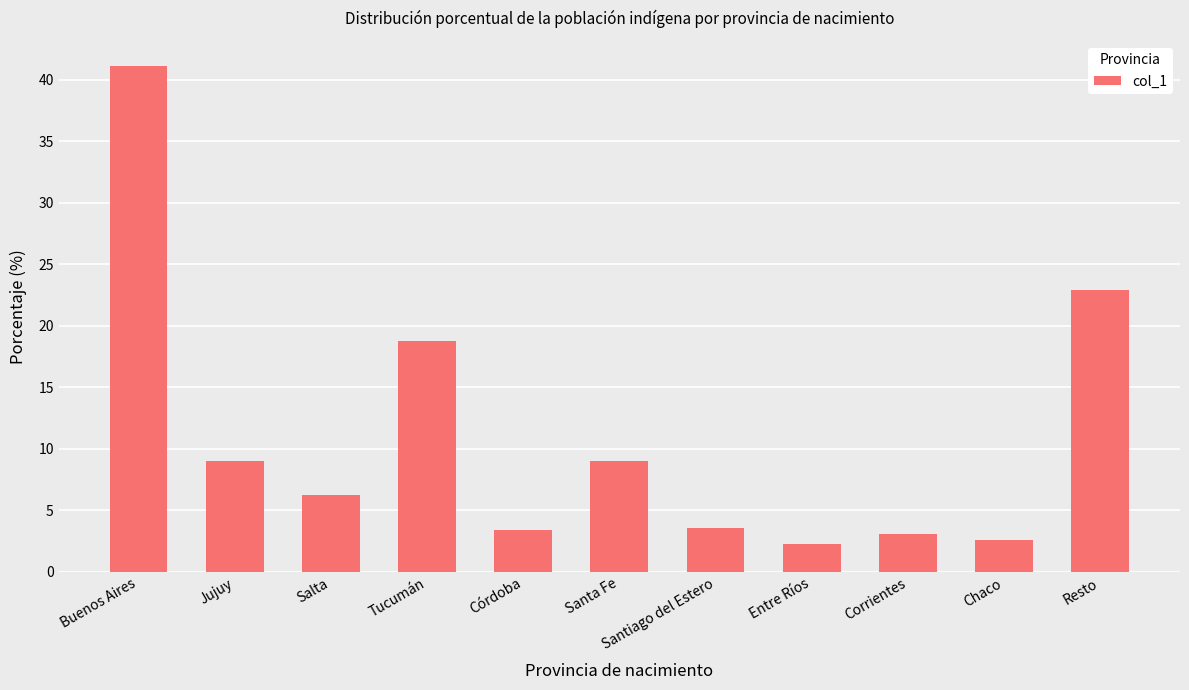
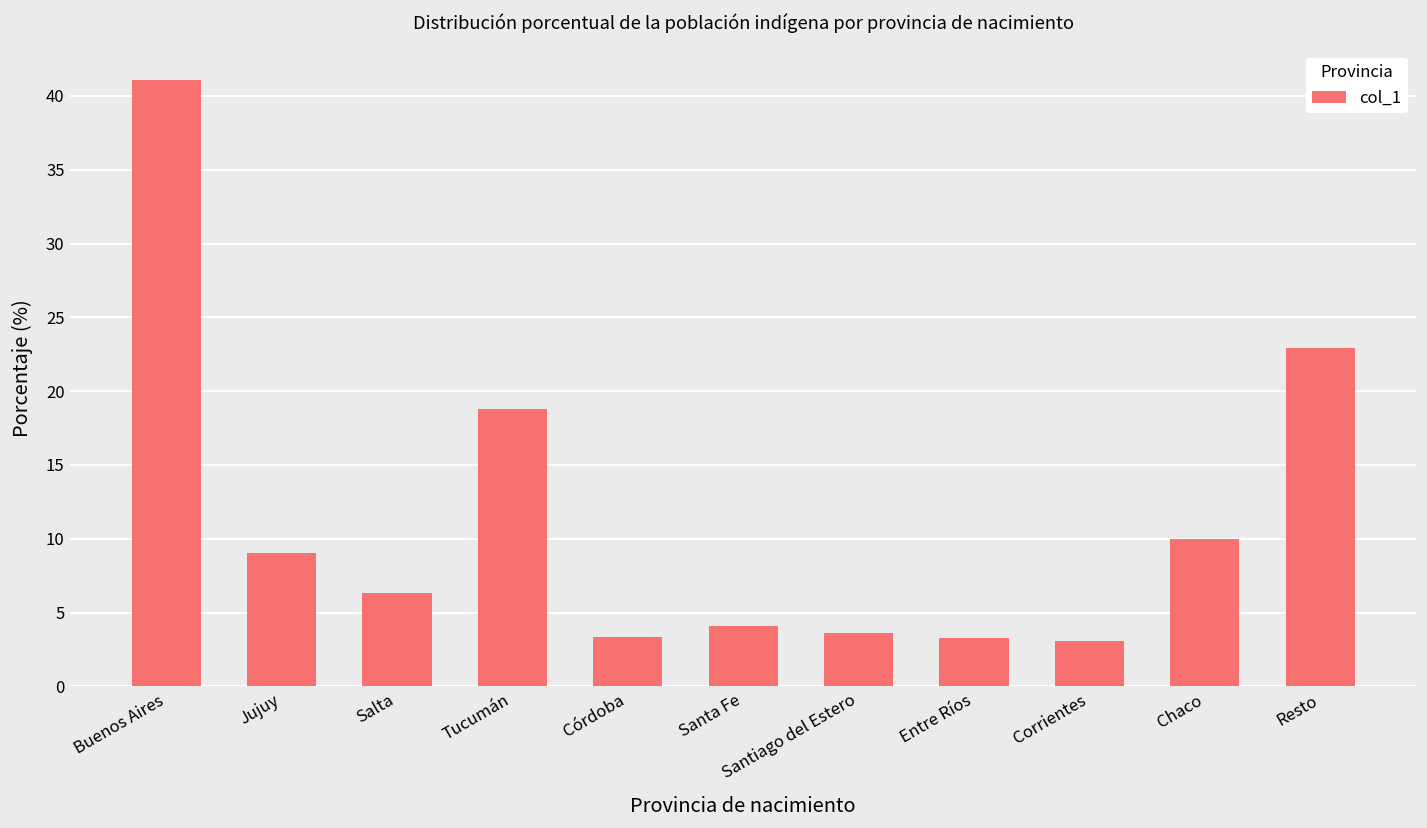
  {
    "Buenos Aires": 41.1,
    "Jujuy": 9.0,
    "Salta": 6.3,
    "Tucumán": 18.8,
    "Córdoba": 3.4,
-   "Santa Fe": 9.0,
+   "Santa Fe": 4.1,
    "Santiago del Estero": 3.6,
-   "Entre Ríos": 2.3,
+   "Entre Ríos": 3.3,
    "Corrientes": 3.1,
-   "Chaco": 2.6,
+   "Chaco": 10.0,
    "Resto": 22.9
  }
